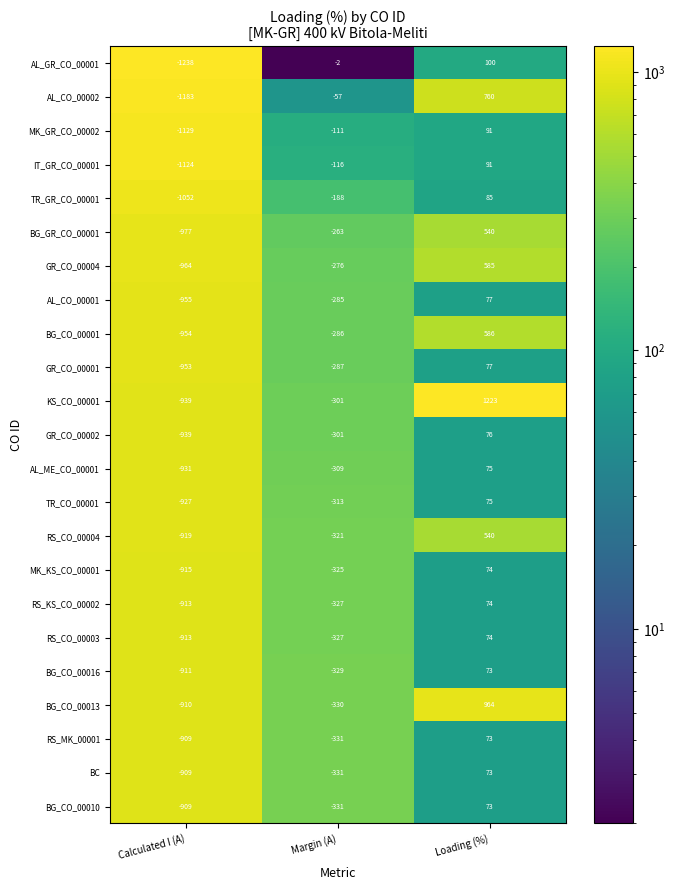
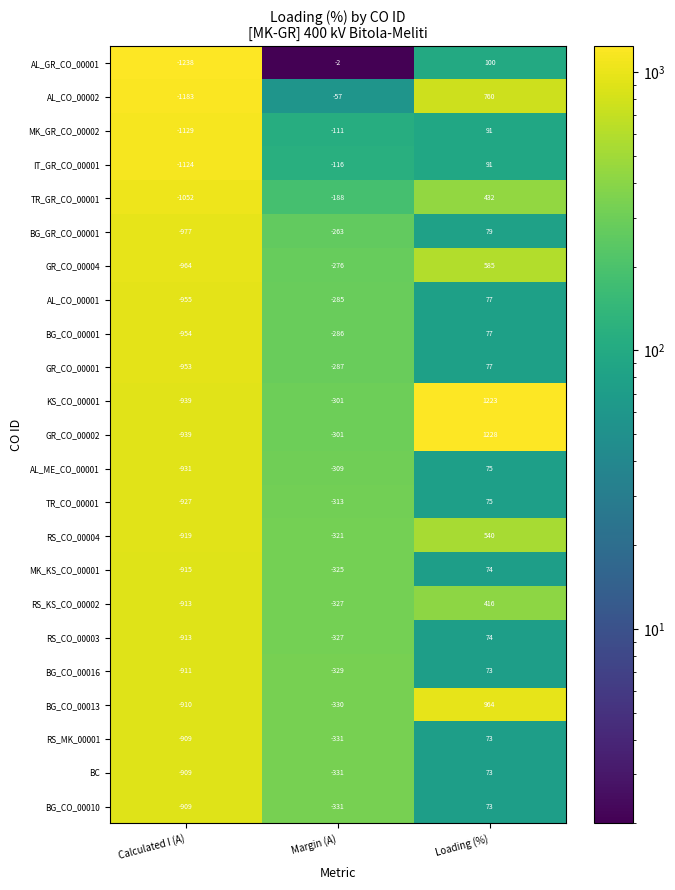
  {
    "AL_GR_CO_00001": {
      "Calculated I (A)": -1238,
      "Margin (A)": -2,
      "Loading (%)": 100
    },
    "AL_CO_00002": {
      "Calculated I (A)": -1183,
      "Margin (A)": -57,
      "Loading (%)": 760
    },
    "MK_GR_CO_00002": {
      "Calculated I (A)": -1129,
      "Margin (A)": -111,
      "Loading (%)": 91
    },
    "IT_GR_CO_00001": {
      "Calculated I (A)": -1124,
      "Margin (A)": -116,
      "Loading (%)": 91
    },
    "TR_GR_CO_00001": {
      "Calculated I (A)": -1052,
      "Margin (A)": -188,
-     "Loading (%)": 85
+     "Loading (%)": 432
    },
    "BG_GR_CO_00001": {
      "Calculated I (A)": -977,
      "Margin (A)": -263,
-     "Loading (%)": 540
+     "Loading (%)": 79
    },
    "GR_CO_00004": {
      "Calculated I (A)": -964,
      "Margin (A)": -276,
      "Loading (%)": 585
    },
    "AL_CO_00001": {
      "Calculated I (A)": -955,
      "Margin (A)": -285,
      "Loading (%)": 77
    },
    "BG_CO_00001": {
      "Calculated I (A)": -954,
      "Margin (A)": -286,
-     "Loading (%)": 586
+     "Loading (%)": 77
    },
    "GR_CO_00001": {
      "Calculated I (A)": -953,
      "Margin (A)": -287,
      "Loading (%)": 77
    },
    "KS_CO_00001": {
      "Calculated I (A)": -939,
      "Margin (A)": -301,
      "Loading (%)": 1223
    },
    "GR_CO_00002": {
      "Calculated I (A)": -939,
      "Margin (A)": -301,
-     "Loading (%)": 76
+     "Loading (%)": 1228
    },
    "AL_ME_CO_00001": {
      "Calculated I (A)": -931,
      "Margin (A)": -309,
      "Loading (%)": 75
    },
    "TR_CO_00001": {
      "Calculated I (A)": -927,
      "Margin (A)": -313,
      "Loading (%)": 75
    },
    "RS_CO_00004": {
      "Calculated I (A)": -919,
      "Margin (A)": -321,
      "Loading (%)": 540
    },
    "MK_KS_CO_00001": {
      "Calculated I (A)": -915,
      "Margin (A)": -325,
      "Loading (%)": 74
    },
    "RS_KS_CO_00002": {
      "Calculated I (A)": -913,
      "Margin (A)": -327,
-     "Loading (%)": 74
+     "Loading (%)": 416
    },
    "RS_CO_00003": {
      "Calculated I (A)": -913,
      "Margin (A)": -327,
      "Loading (%)": 74
    },
    "BG_CO_00016": {
      "Calculated I (A)": -911,
      "Margin (A)": -329,
      "Loading (%)": 73
    },
    "BG_CO_00013": {
      "Calculated I (A)": -910,
      "Margin (A)": -330,
      "Loading (%)": 964
    },
    "RS_MK_00001": {
      "Calculated I (A)": -909,
      "Margin (A)": -331,
      "Loading (%)": 73
    },
    "BC": {
      "Calculated I (A)": -909,
      "Margin (A)": -331,
      "Loading (%)": 73
    },
    "BG_CO_00010": {
      "Calculated I (A)": -909,
      "Margin (A)": -331,
      "Loading (%)": 73
    }
  }
